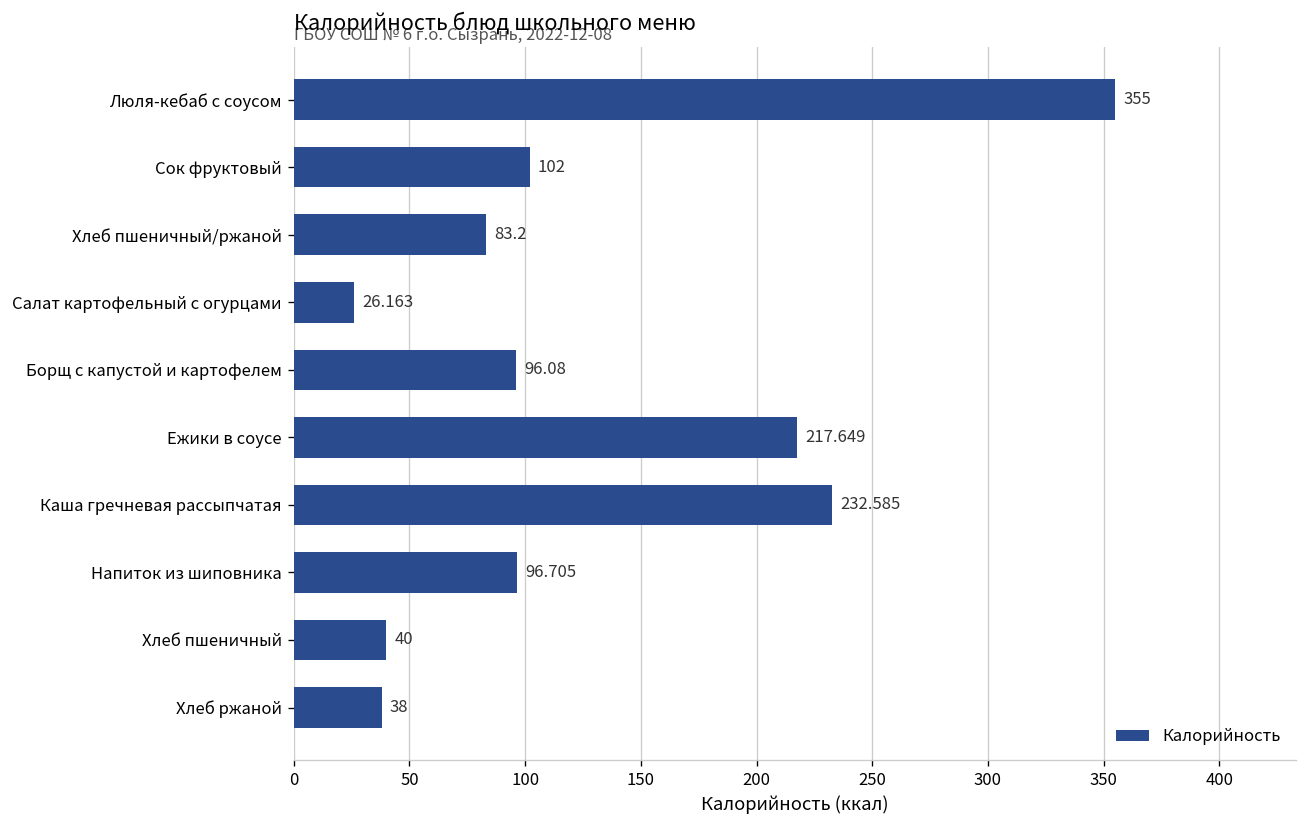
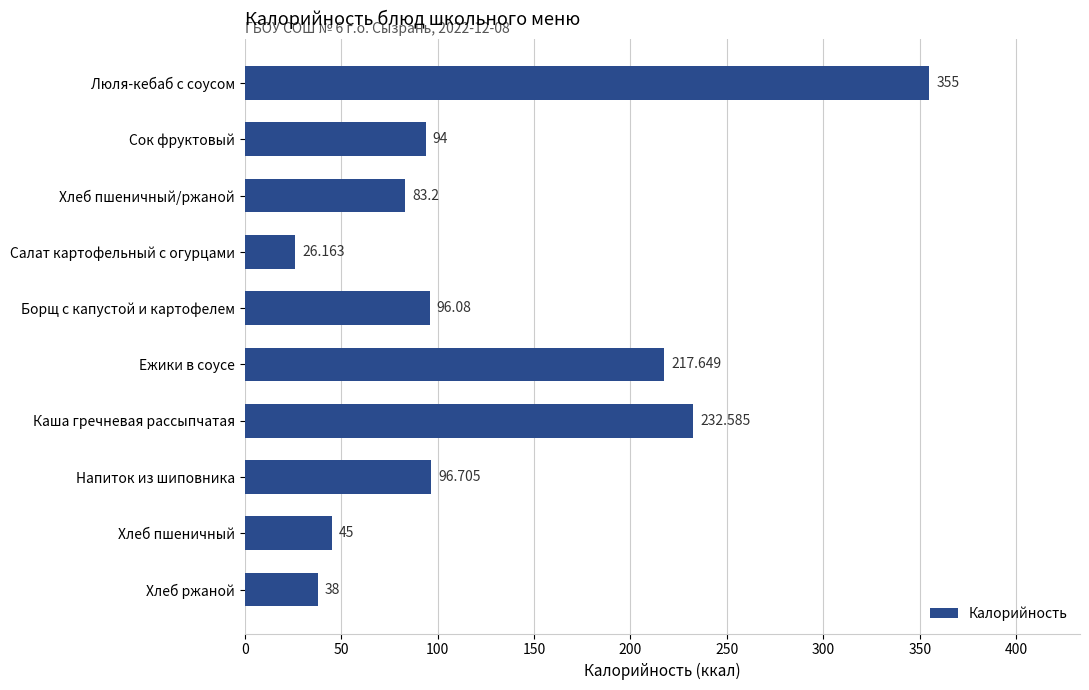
  {
    "Люля-кебаб с соусом": 355,
-   "Сок фруктовый": 102,
+   "Сок фруктовый": 94,
    "Хлеб пшеничный/ржаной": 83.2,
    "Салат картофельный с огурцами": 26.163,
    "Борщ с капустой и картофелем": 96.08,
    "Ежики в соусе": 217.649,
    "Каша гречневая рассыпчатая": 232.585,
    "Напиток из шиповника": 96.705,
-   "Хлеб пшеничный": 40,
+   "Хлеб пшеничный": 45,
    "Хлеб ржаной": 38
  }
